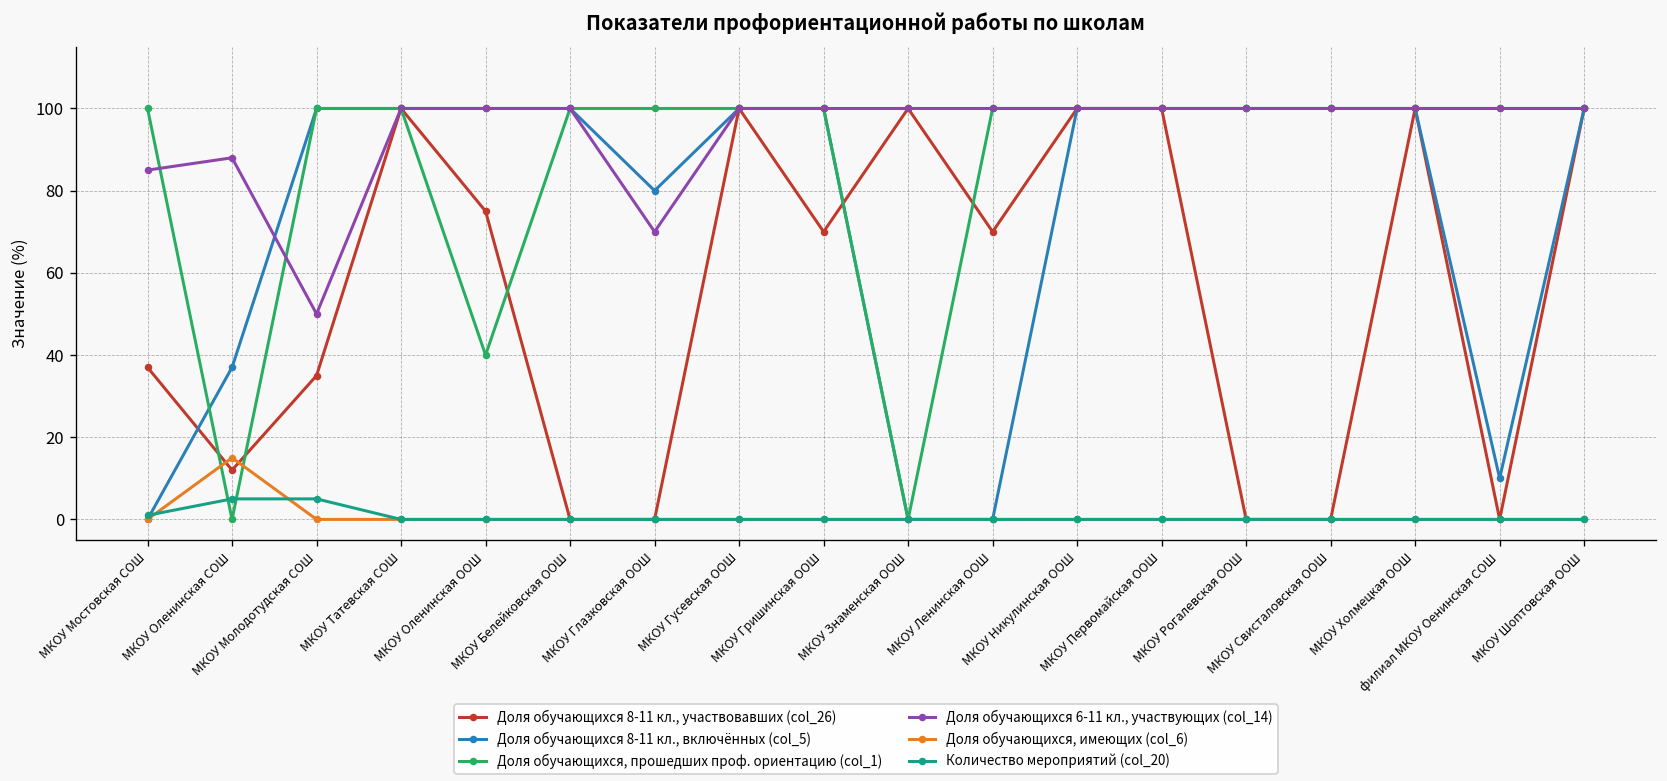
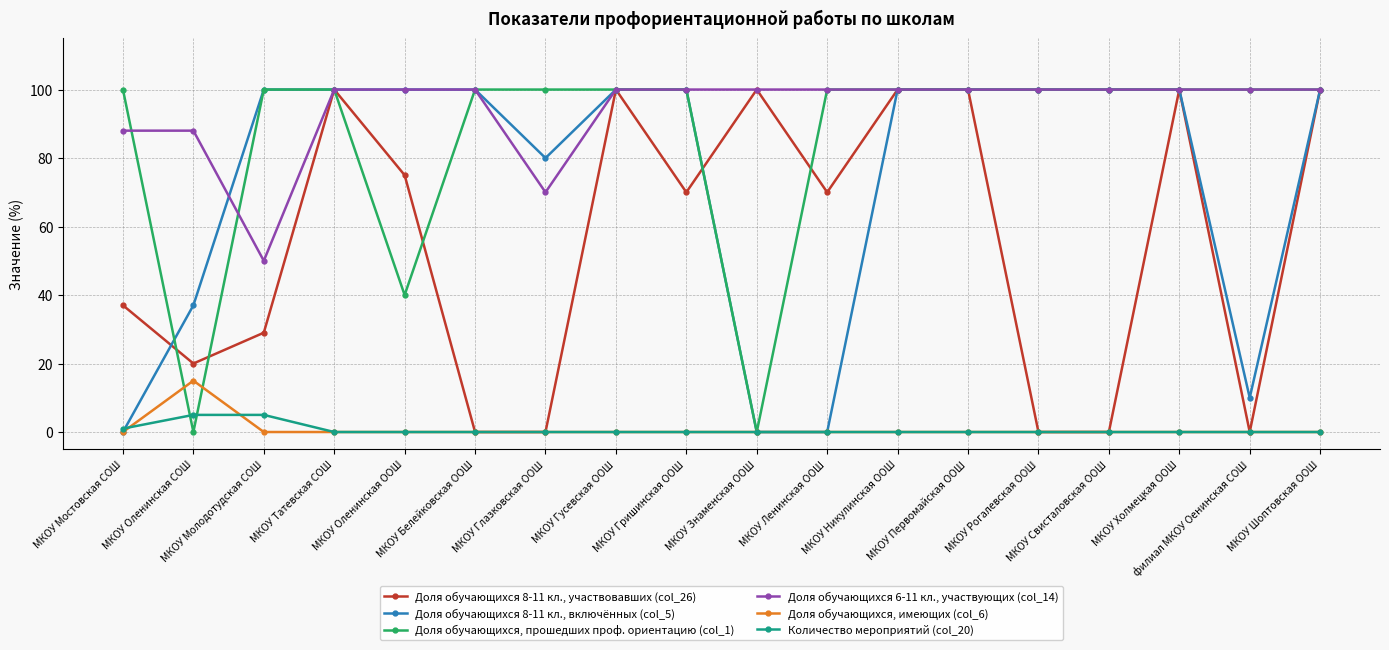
  {
    "Доля обучающихся 8-11 кл., участвовавших (col_26)": {
      "МКОУ Мостовская СОШ": 37,
-     "МКОУ Оленинская СОШ": 12,
-     "МКОУ Молодотудская СОШ": 35,
+     "МКОУ Оленинская СОШ": 20,
+     "МКОУ Молодотудская СОШ": 29,
      "МКОУ Оленинская ООШ": 75,
      "МКОУ Гришинская ООШ": 70,
      "МКОУ Ленинская ООШ": 70
    },
    "Доля обучающихся 8-11 кл., включённых (col_5)": {
      "МКОУ Оленинская СОШ": 37,
      "МКОУ Глазковская ООШ": 80,
      "филиал МКОУ Оенинская СОШ": 10
    },
    "Доля обучающихся 6-11 кл., участвующих (col_14)": {
-     "МКОУ Мостовская СОШ": 85,
+     "МКОУ Мостовская СОШ": 88,
      "МКОУ Оленинская СОШ": 88,
      "МКОУ Молодотудская СОШ": 50,
      "МКОУ Глазковская ООШ": 70
    },
    "Доля обучающихся, имеющих (col_6)": {
      "МКОУ Оленинская СОШ": 15,
      "МКОУ Молодотудская СОШ": 0
    }
  }
